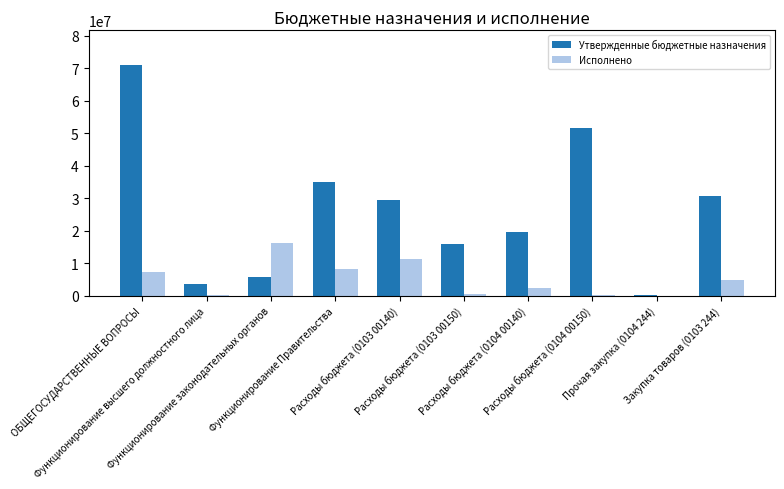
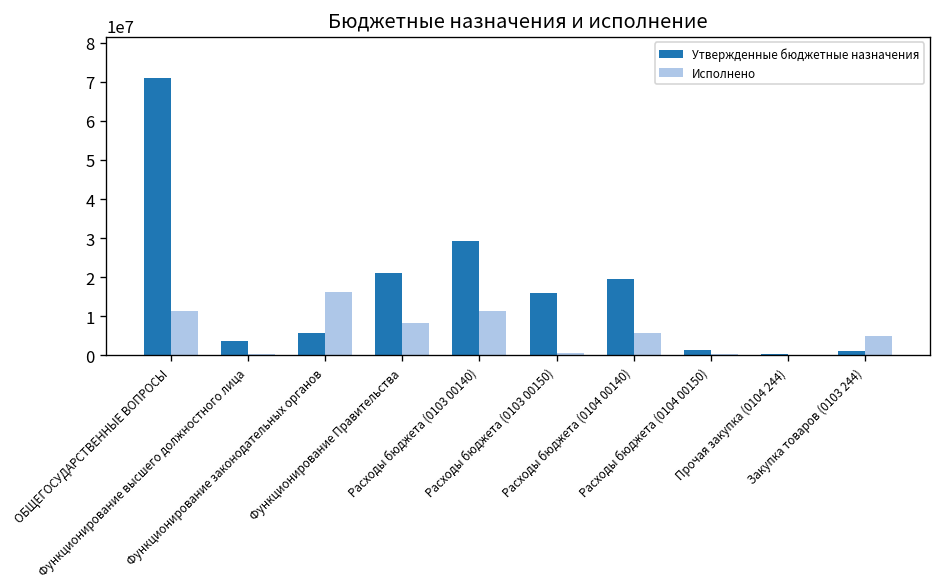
  {
    "Утвержденные бюджетные назначения": {
      "ОБЩЕГОСУДАРСТВЕННЫЕ ВОПРОСЫ": 71000000,
      "Функционирование высшего должностного лица": 4000000,
      "Функционирование законодательных органов": 6000000,
-     "Функционирование Правительства": 35000000,
+     "Функционирование Правительства": 21000000,
      "Расходы бюджета (0103 00140)": 29000000,
      "Расходы бюджета (0103 00150)": 16000000,
      "Расходы бюджета (0104 00140)": 20000000,
-     "Расходы бюджета (0104 00150)": 51000000,
-     "Закупка товаров (0103 244)": 31000000
+     "Расходы бюджета (0104 00150)": 1000000,
+     "Закупка товаров (0103 244)": 1000000
    },
    "Исполнено": {
-     "ОБЩЕГОСУДАРСТВЕННЫЕ ВОПРОСЫ": 7000000,
+     "ОБЩЕГОСУДАРСТВЕННЫЕ ВОПРОСЫ": 11000000,
      "Функционирование законодательных органов": 16000000,
      "Функционирование Правительства": 8000000,
      "Расходы бюджета (0103 00140)": 11000000,
-     "Расходы бюджета (0104 00140)": 2000000,
+     "Расходы бюджета (0104 00140)": 6000000,
      "Закупка товаров (0103 244)": 5000000
    }
  }
